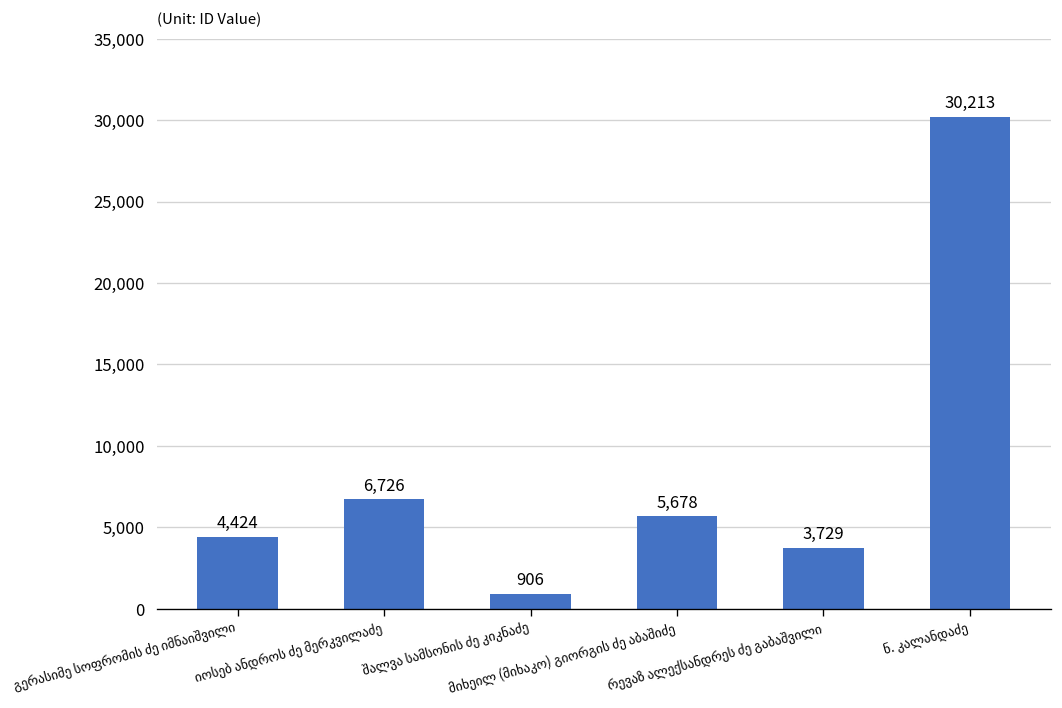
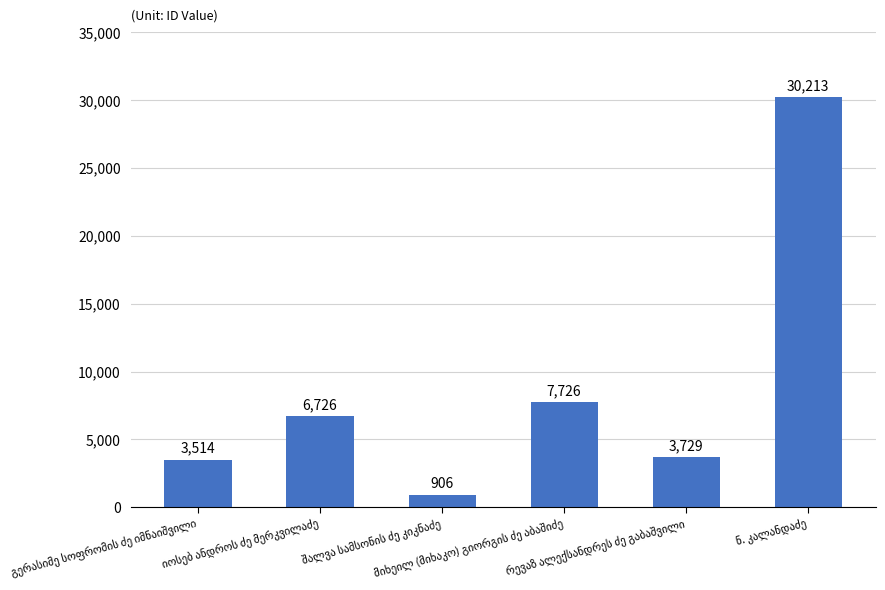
  {
-   "გერასიმე სოფრომის ძე იმნაიშვილი": "4,424",
+   "გერასიმე სოფრომის ძე იმნაიშვილი": "3,514",
    "იოსებ ანდროს ძე მერკვილაძე": "6,726",
    "შალვა სამსონის ძე კიკნაძე": "906",
-   "მიხეილ (მიხაკო) გიორგის ძე აბაშიძე": "5,678",
+   "მიხეილ (მიხაკო) გიორგის ძე აბაშიძე": "7,726",
    "რევაზ ალექსანდრეს ძე გაბაშვილი": "3,729",
    "ნ. კალანდაძე": "30,213"
  }
